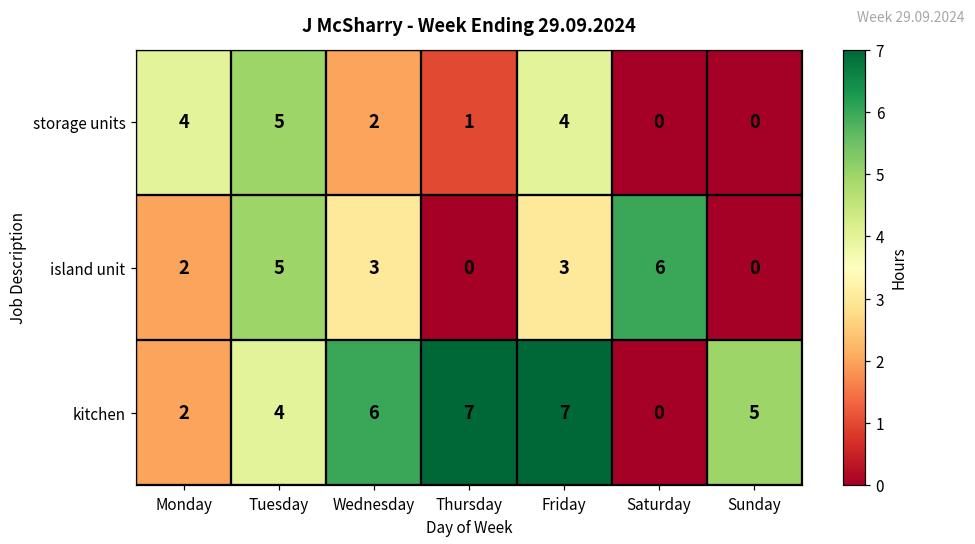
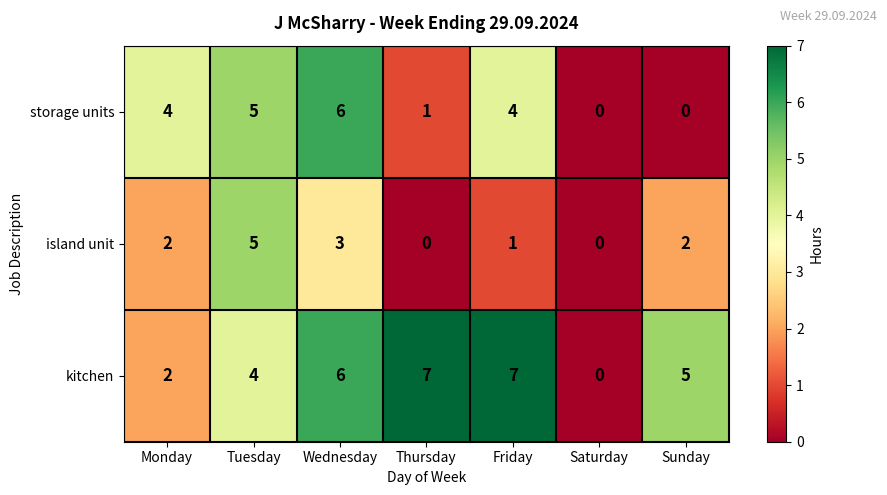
  {
    "storage units": {
      "Monday": 4,
      "Tuesday": 5,
-     "Wednesday": 2,
+     "Wednesday": 6,
      "Thursday": 1,
      "Friday": 4,
      "Saturday": 0,
      "Sunday": 0
    },
    "island unit": {
      "Monday": 2,
      "Tuesday": 5,
      "Wednesday": 3,
      "Thursday": 0,
-     "Friday": 3,
-     "Saturday": 6,
-     "Sunday": 0
+     "Friday": 1,
+     "Saturday": 0,
+     "Sunday": 2
    },
    "kitchen": {
      "Monday": 2,
      "Tuesday": 4,
      "Wednesday": 6,
      "Thursday": 7,
      "Friday": 7,
      "Saturday": 0,
      "Sunday": 5
    }
  }
